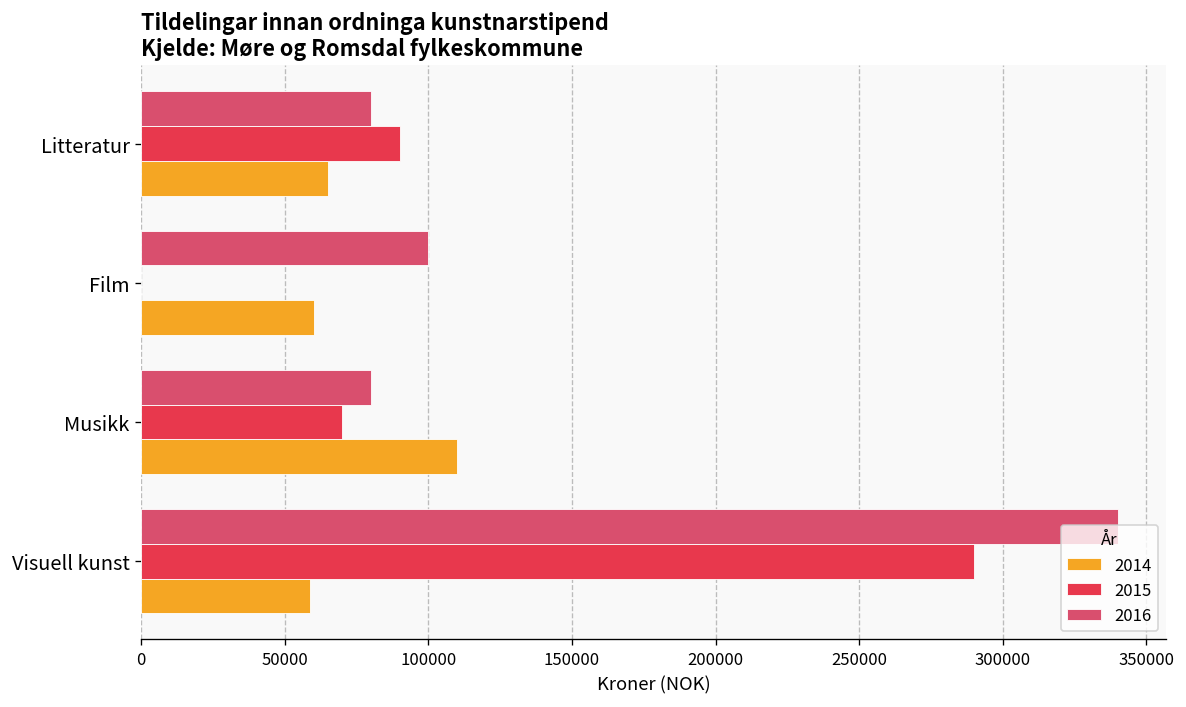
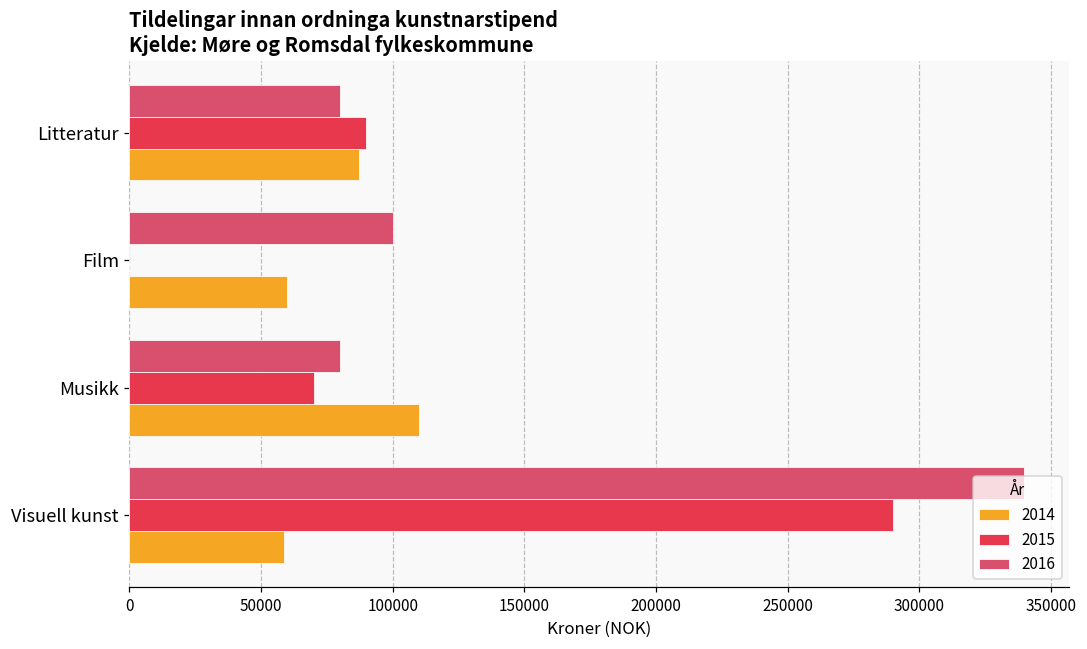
  {
    "2014": {
-     "Litteratur": 65000,
+     "Litteratur": 87000,
      "Film": 60000,
      "Musikk": 110000,
      "Visuell kunst": 59000
    }
  }
